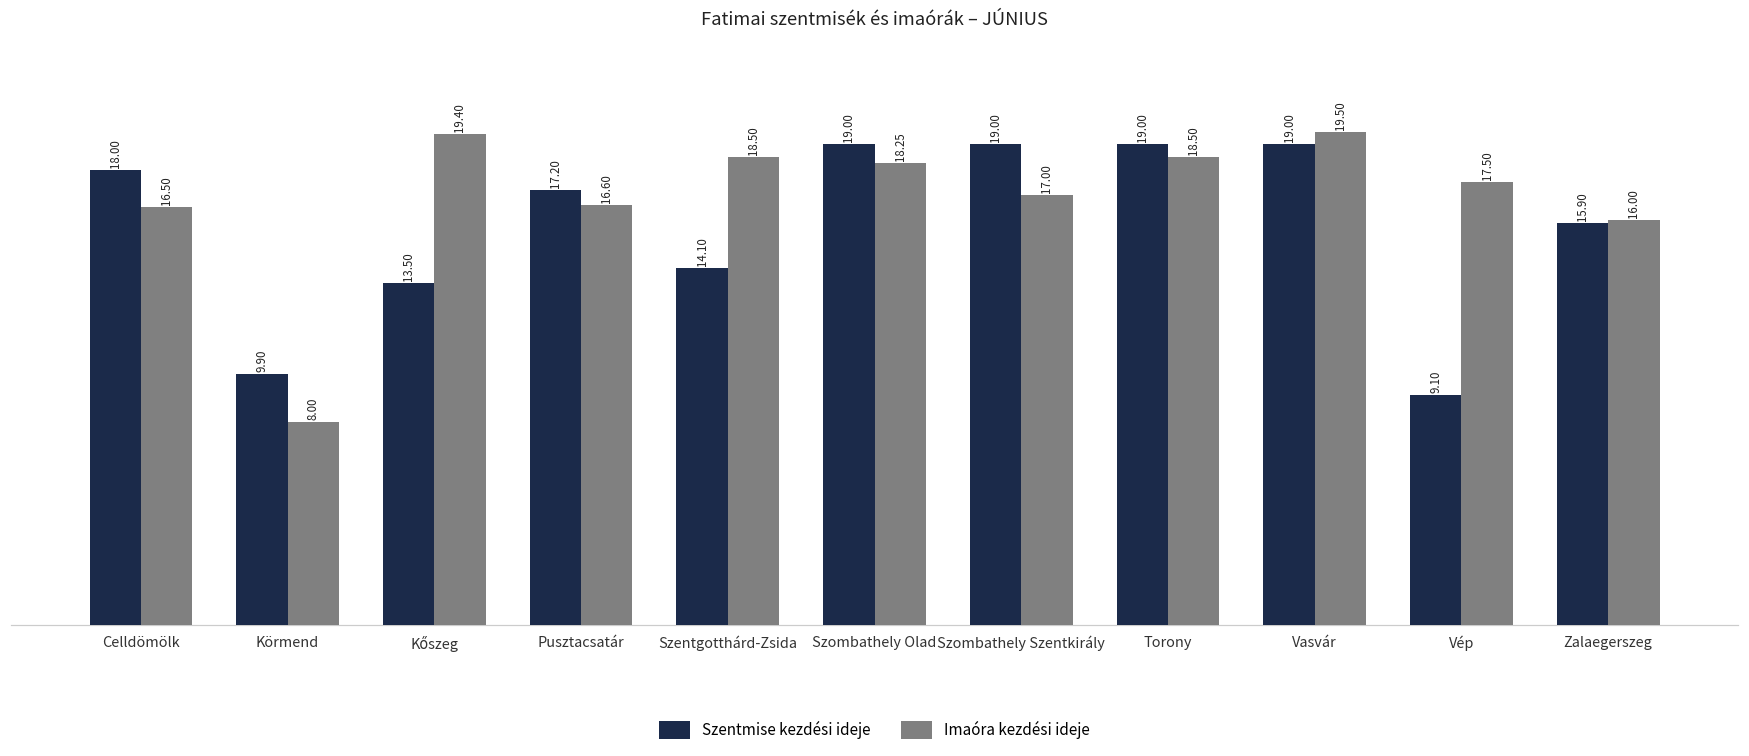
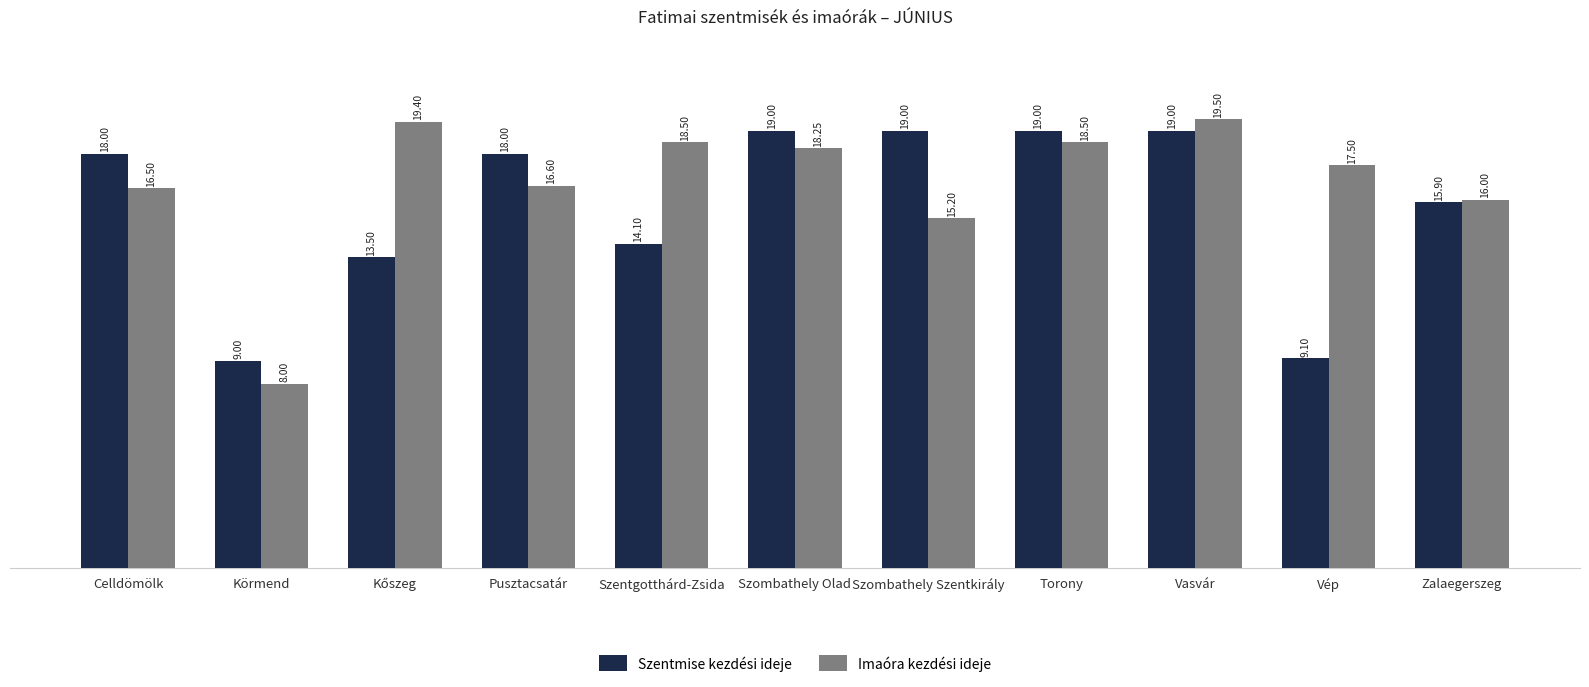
  {
    "Szentmise kezdési ideje": {
      "Celldömölk": 18.00,
-     "Körmend": 9.90,
+     "Körmend": 9.00,
      "Kőszeg": 13.50,
-     "Pusztacsatár": 17.20,
+     "Pusztacsatár": 18.00,
      "Szentgotthárd-Zsida": 14.10,
      "Szombathely Olad": 19.00,
      "Szombathely Szentkirály": 19.00,
      "Torony": 19.00,
      "Vasvár": 19.00,
      "Vép": 9.10,
      "Zalaegerszeg": 15.90
    },
    "Imaóra kezdési ideje": {
      "Celldömölk": 16.50,
      "Körmend": 8.00,
      "Kőszeg": 19.40,
      "Pusztacsatár": 16.60,
      "Szentgotthárd-Zsida": 18.50,
      "Szombathely Olad": 18.25,
-     "Szombathely Szentkirály": 17.00,
+     "Szombathely Szentkirály": 15.20,
      "Torony": 18.50,
      "Vasvár": 19.50,
      "Vép": 17.50,
      "Zalaegerszeg": 16.00
    }
  }
